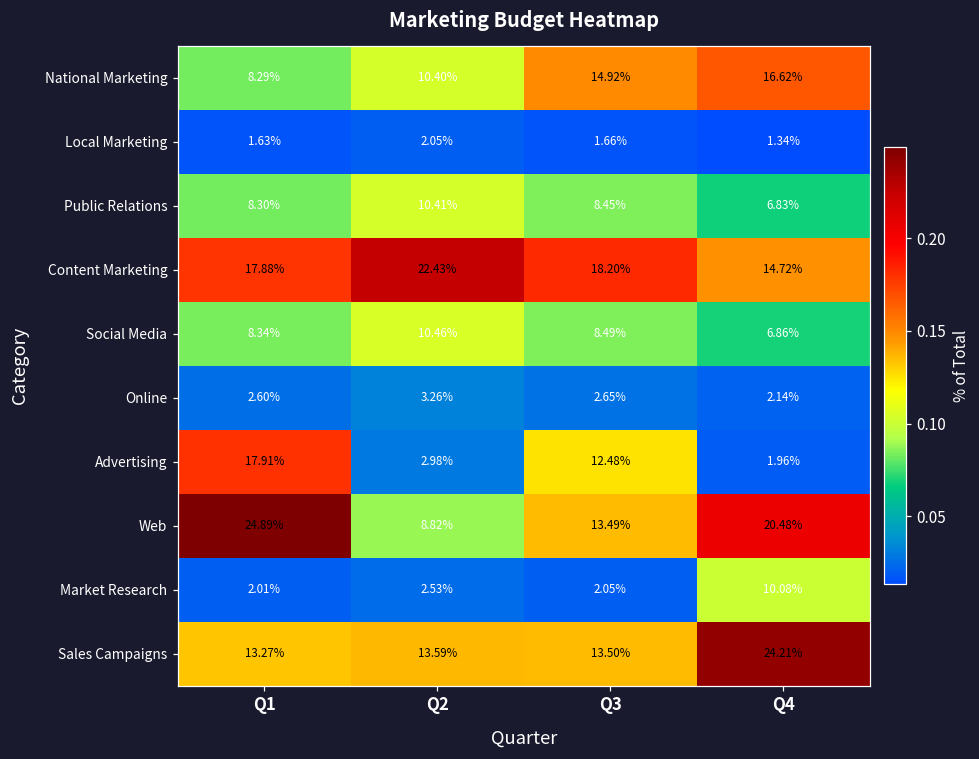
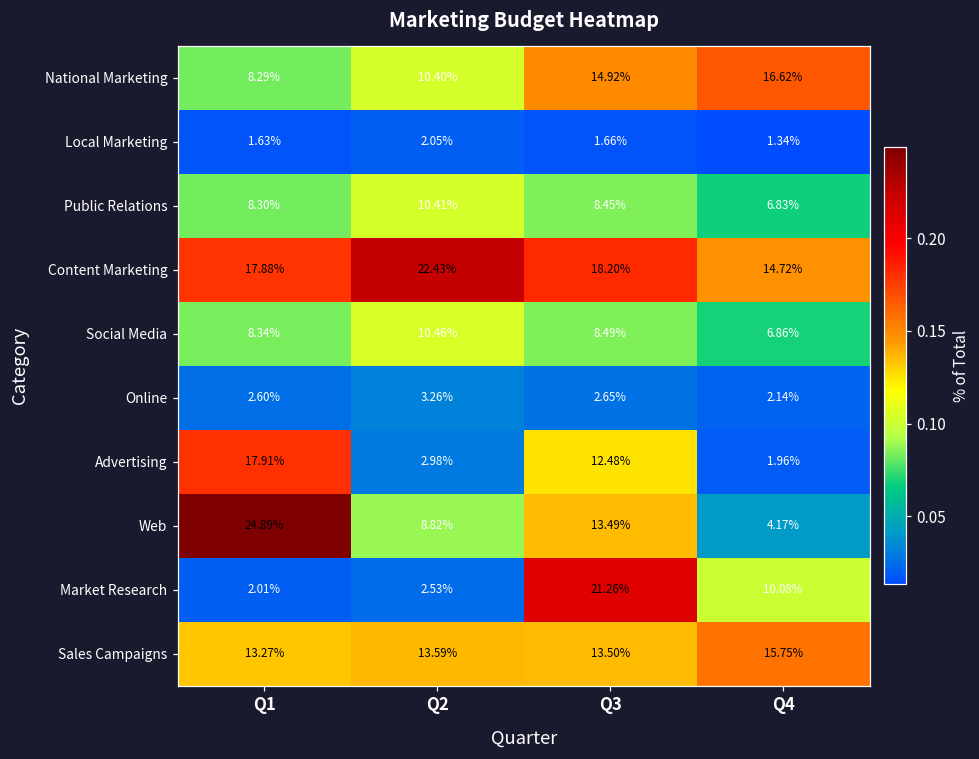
  {
    "National Marketing": {
      "Q1": "8.29%",
      "Q2": "10.40%",
      "Q3": "14.92%",
      "Q4": "16.62%"
    },
    "Local Marketing": {
      "Q1": "1.63%",
      "Q2": "2.05%",
      "Q3": "1.66%",
      "Q4": "1.34%"
    },
    "Public Relations": {
      "Q1": "8.30%",
      "Q2": "10.41%",
      "Q3": "8.45%",
      "Q4": "6.83%"
    },
    "Content Marketing": {
      "Q1": "17.88%",
      "Q2": "22.43%",
      "Q3": "18.20%",
      "Q4": "14.72%"
    },
    "Social Media": {
      "Q1": "8.34%",
      "Q2": "10.46%",
      "Q3": "8.49%",
      "Q4": "6.86%"
    },
    "Online": {
      "Q1": "2.60%",
      "Q2": "3.26%",
      "Q3": "2.65%",
      "Q4": "2.14%"
    },
    "Advertising": {
      "Q1": "17.91%",
      "Q2": "2.98%",
      "Q3": "12.48%",
      "Q4": "1.96%"
    },
    "Web": {
      "Q1": "24.89%",
      "Q2": "8.82%",
      "Q3": "13.49%",
-     "Q4": "20.48%"
+     "Q4": "4.17%"
    },
    "Market Research": {
      "Q1": "2.01%",
      "Q2": "2.53%",
-     "Q3": "2.05%",
+     "Q3": "21.26%",
      "Q4": "10.08%"
    },
    "Sales Campaigns": {
      "Q1": "13.27%",
      "Q2": "13.59%",
      "Q3": "13.50%",
-     "Q4": "24.21%"
+     "Q4": "15.75%"
    }
  }
